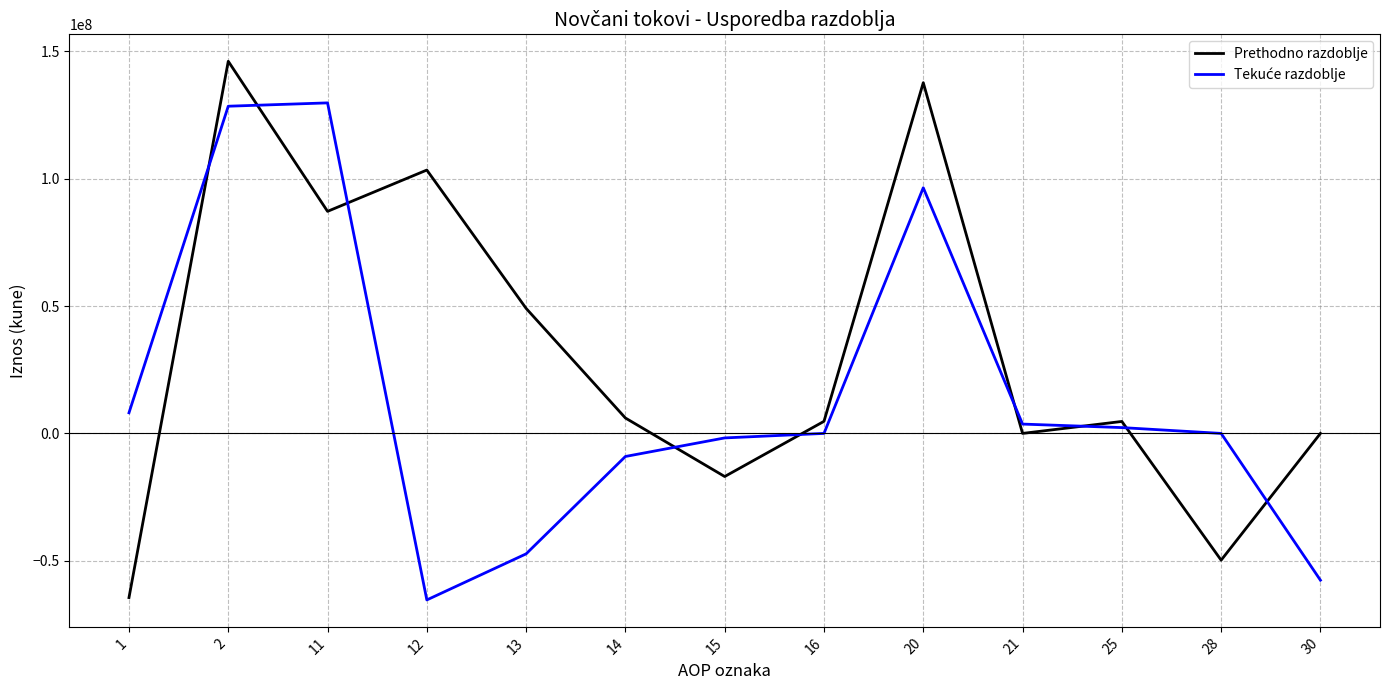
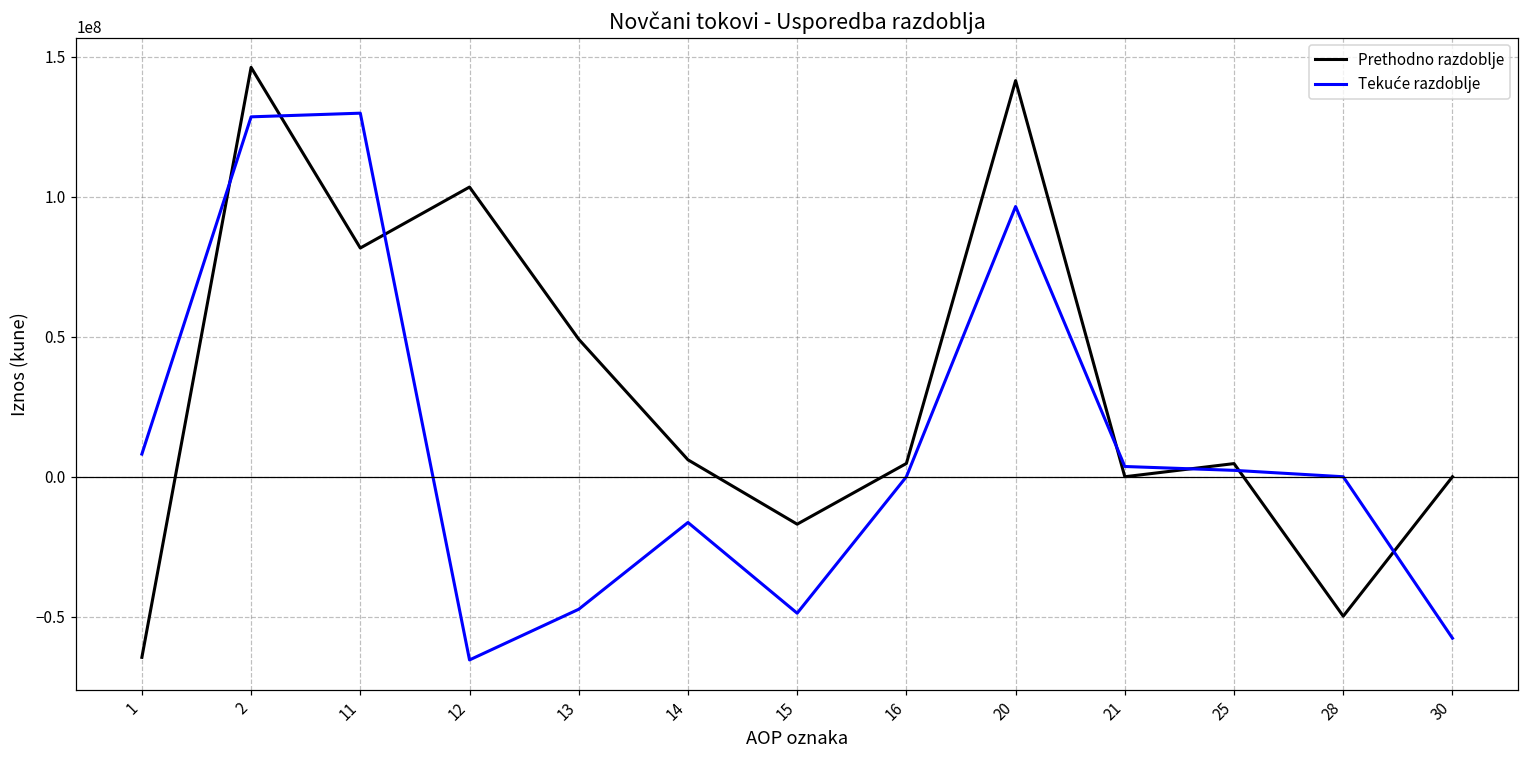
  {
    "Prethodno razdoblje": {
      "1": -64000000,
      "2": 146000000,
-     "11": 87000000,
+     "11": 82000000,
      "12": 103000000,
      "13": 49000000,
      "14": 6000000,
      "15": -17000000,
      "16": 5000000,
-     "20": 138000000,
+     "20": 141000000,
      "21": 0,
      "25": 5000000,
      "28": -50000000,
      "30": 0
    },
    "Tekuće razdoblje": {
      "1": 8000000,
      "2": 128000000,
      "11": 130000000,
      "12": -65000000,
      "13": -47000000,
-     "14": -9000000,
-     "15": -2000000,
+     "14": -16000000,
+     "15": -49000000,
      "16": 0,
      "20": 96000000,
      "21": 4000000,
      "25": 2000000,
      "28": 0,
      "30": -58000000
    }
  }
